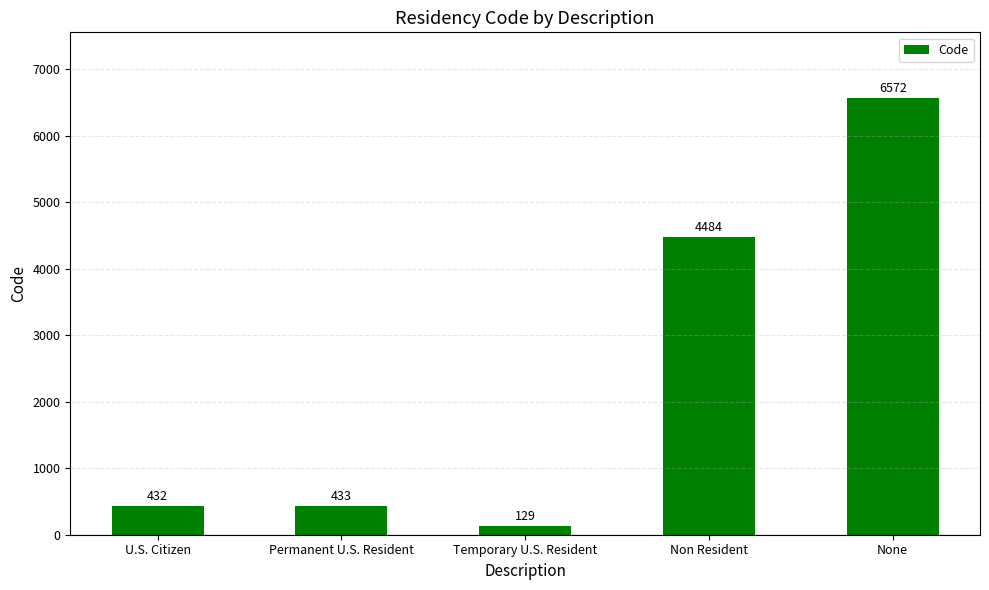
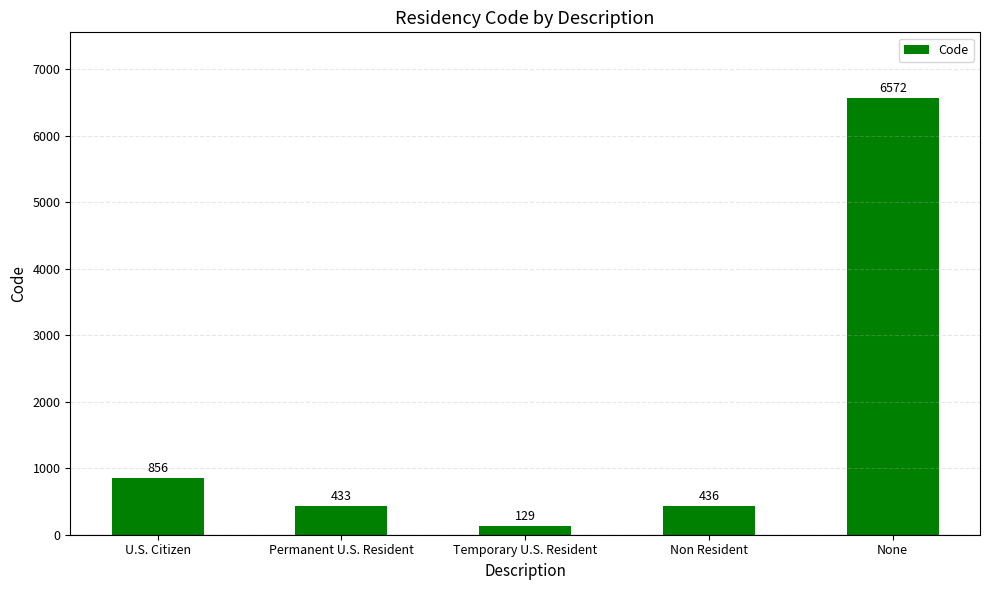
  {
-   "U.S. Citizen": 432,
+   "U.S. Citizen": 856,
    "Permanent U.S. Resident": 433,
    "Temporary U.S. Resident": 129,
-   "Non Resident": 4484,
+   "Non Resident": 436,
    "None": 6572
  }
